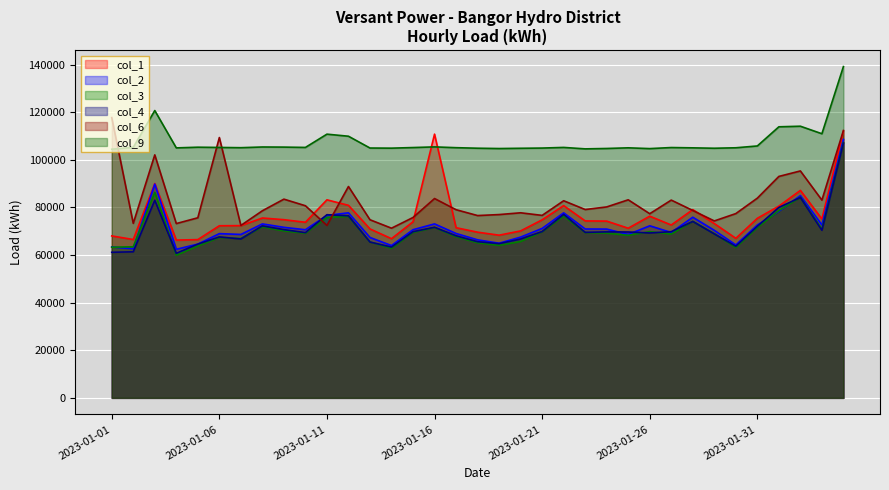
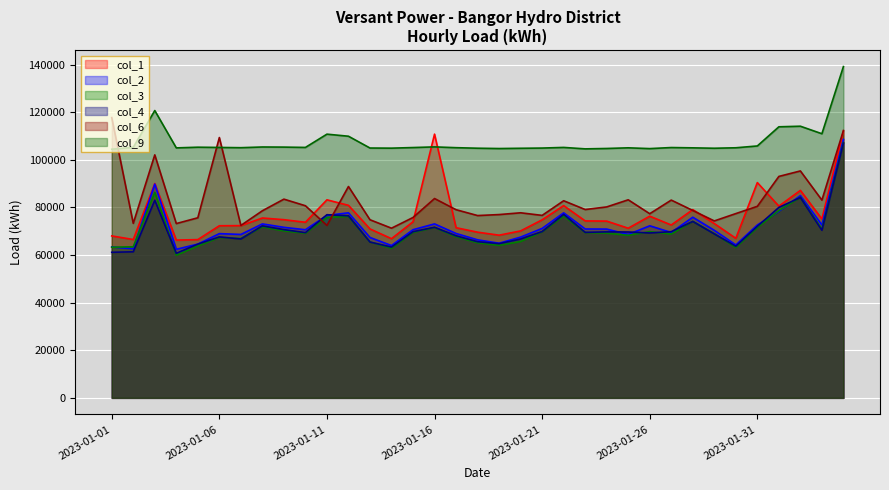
  {
    "col_1": {
      "2023-01-01": 68000,
      "2023-01-06": 72000,
      "2023-01-11": 83000,
      "2023-01-16": 111000,
      "2023-01-21": 75000,
-     "2023-01-31": 75000
+     "2023-01-31": 90000
    },
    "col_2": {
      "2023-01-06": 69000,
      "2023-01-16": 73000,
      "2023-01-21": 71000,
      "2023-01-26": 72000
    },
    "col_4": {
      "2023-01-01": 61000
    },
    "col_6": {
      "2023-01-06": 109000,
      "2023-01-11": 72000,
      "2023-01-16": 84000,
      "2023-01-21": 77000,
-     "2023-01-31": 84000
+     "2023-01-31": 80000
    }
  }
